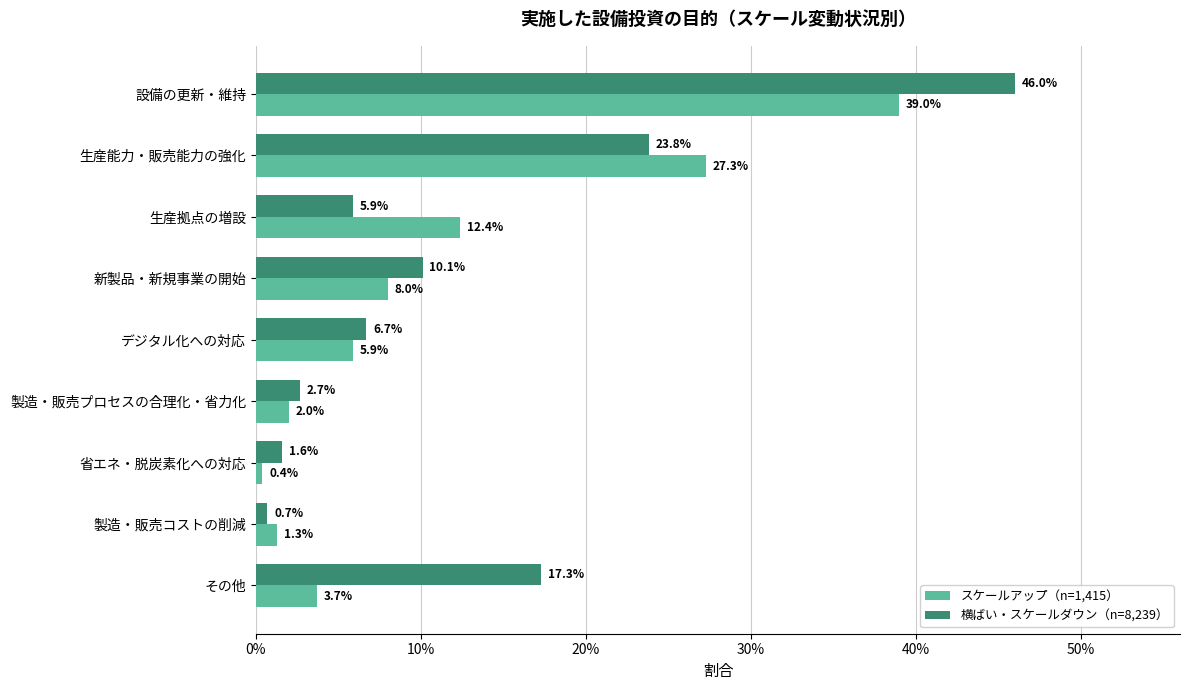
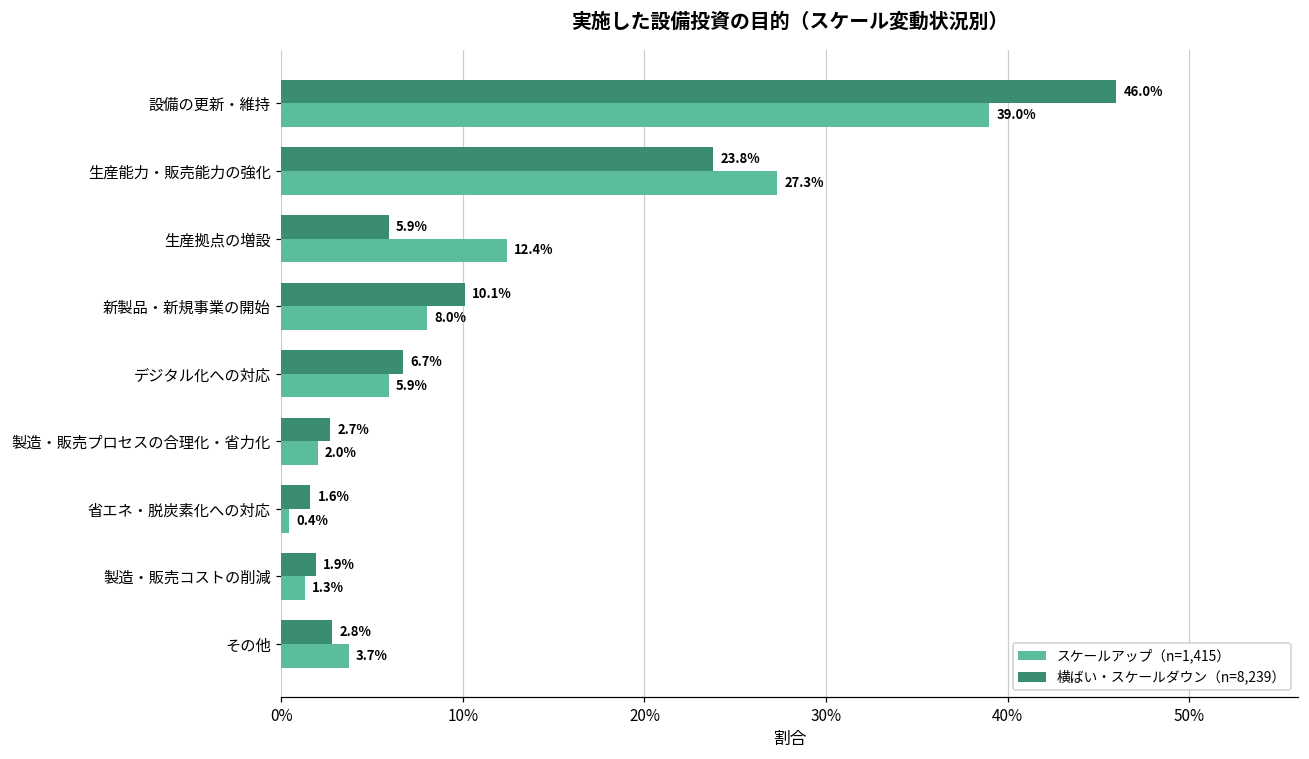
  {
    "スケールアップ（n=1,415）": {
      "設備の更新・維持": "39.0%",
      "生産能力・販売能力の強化": "27.3%",
      "生産拠点の増設": "12.4%",
      "新製品・新規事業の開始": "8.0%",
      "デジタル化への対応": "5.9%",
      "製造・販売プロセスの合理化・省力化": "2.0%",
      "省エネ・脱炭素化への対応": "0.4%",
      "製造・販売コストの削減": "1.3%",
      "その他": "3.7%"
    },
    "横ばい・スケールダウン（n=8,239）": {
      "設備の更新・維持": "46.0%",
      "生産能力・販売能力の強化": "23.8%",
      "生産拠点の増設": "5.9%",
      "新製品・新規事業の開始": "10.1%",
      "デジタル化への対応": "6.7%",
      "製造・販売プロセスの合理化・省力化": "2.7%",
      "省エネ・脱炭素化への対応": "1.6%",
-     "製造・販売コストの削減": "0.7%",
-     "その他": "17.3%"
+     "製造・販売コストの削減": "1.9%",
+     "その他": "2.8%"
    }
  }
